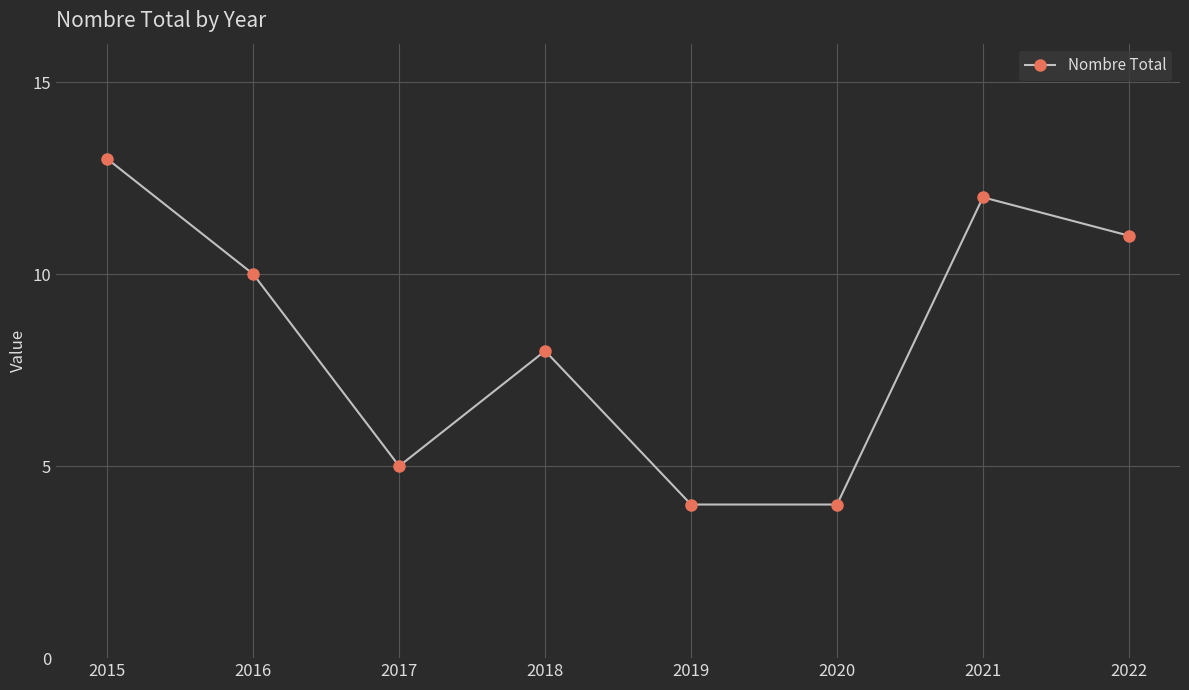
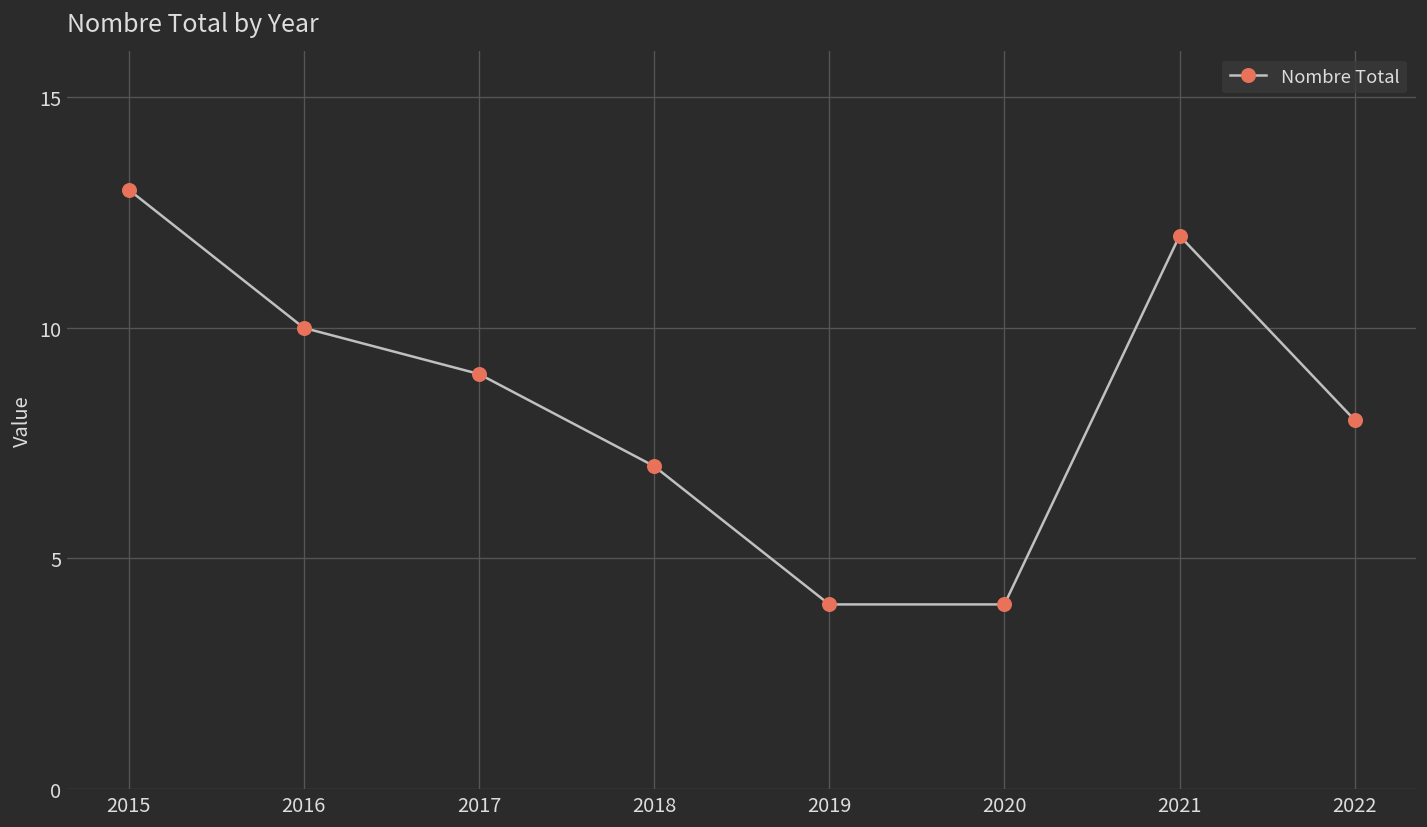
  {
    "2015": 13,
    "2016": 10,
-   "2017": 5,
-   "2018": 8,
+   "2017": 9,
+   "2018": 7,
    "2019": 4,
    "2020": 4,
    "2021": 12,
-   "2022": 11
+   "2022": 8
  }
